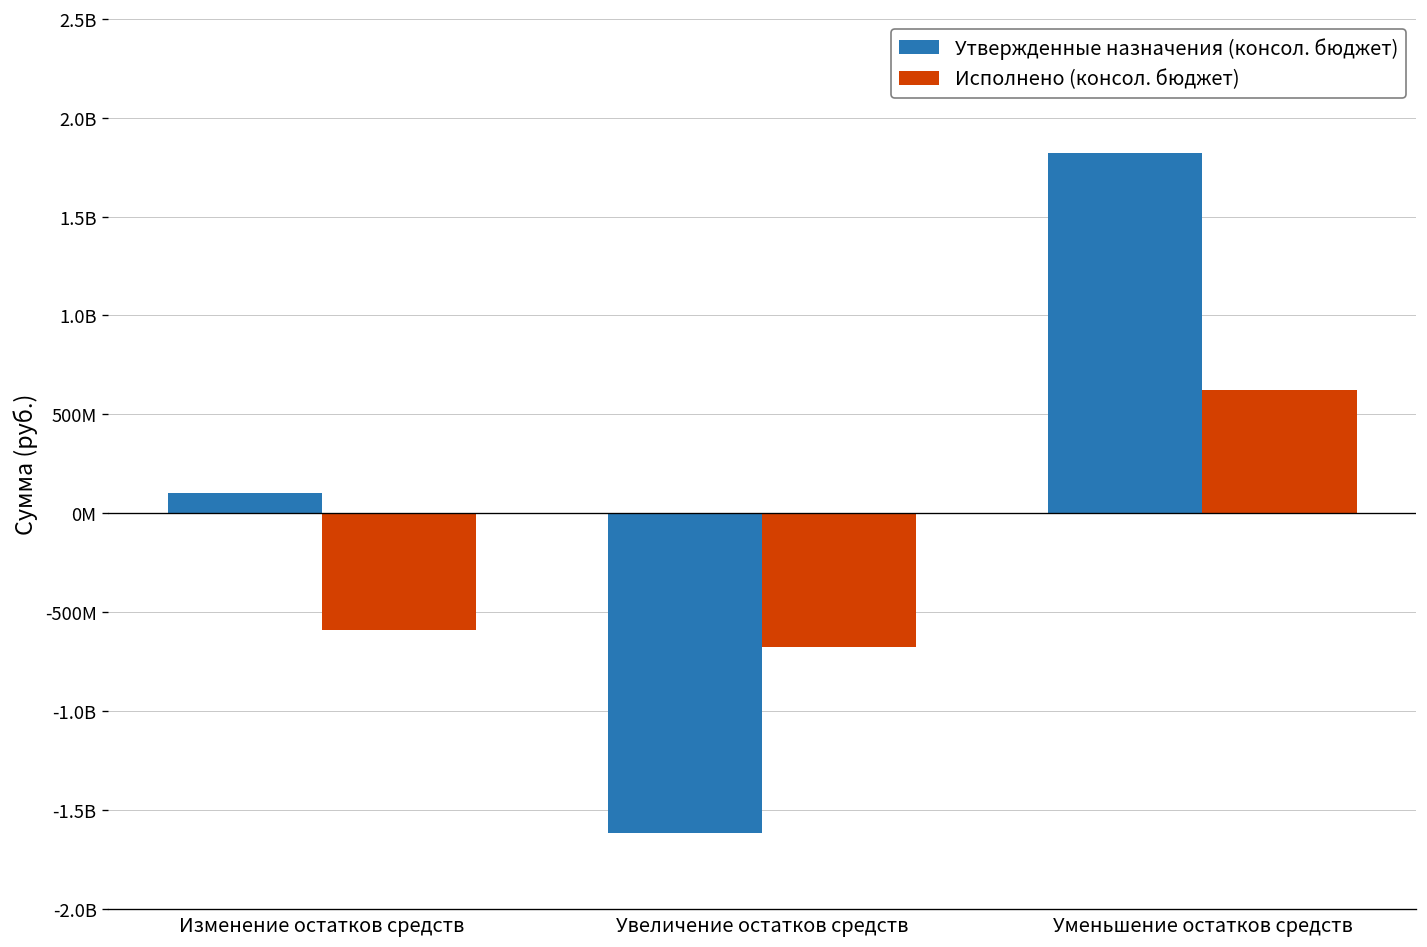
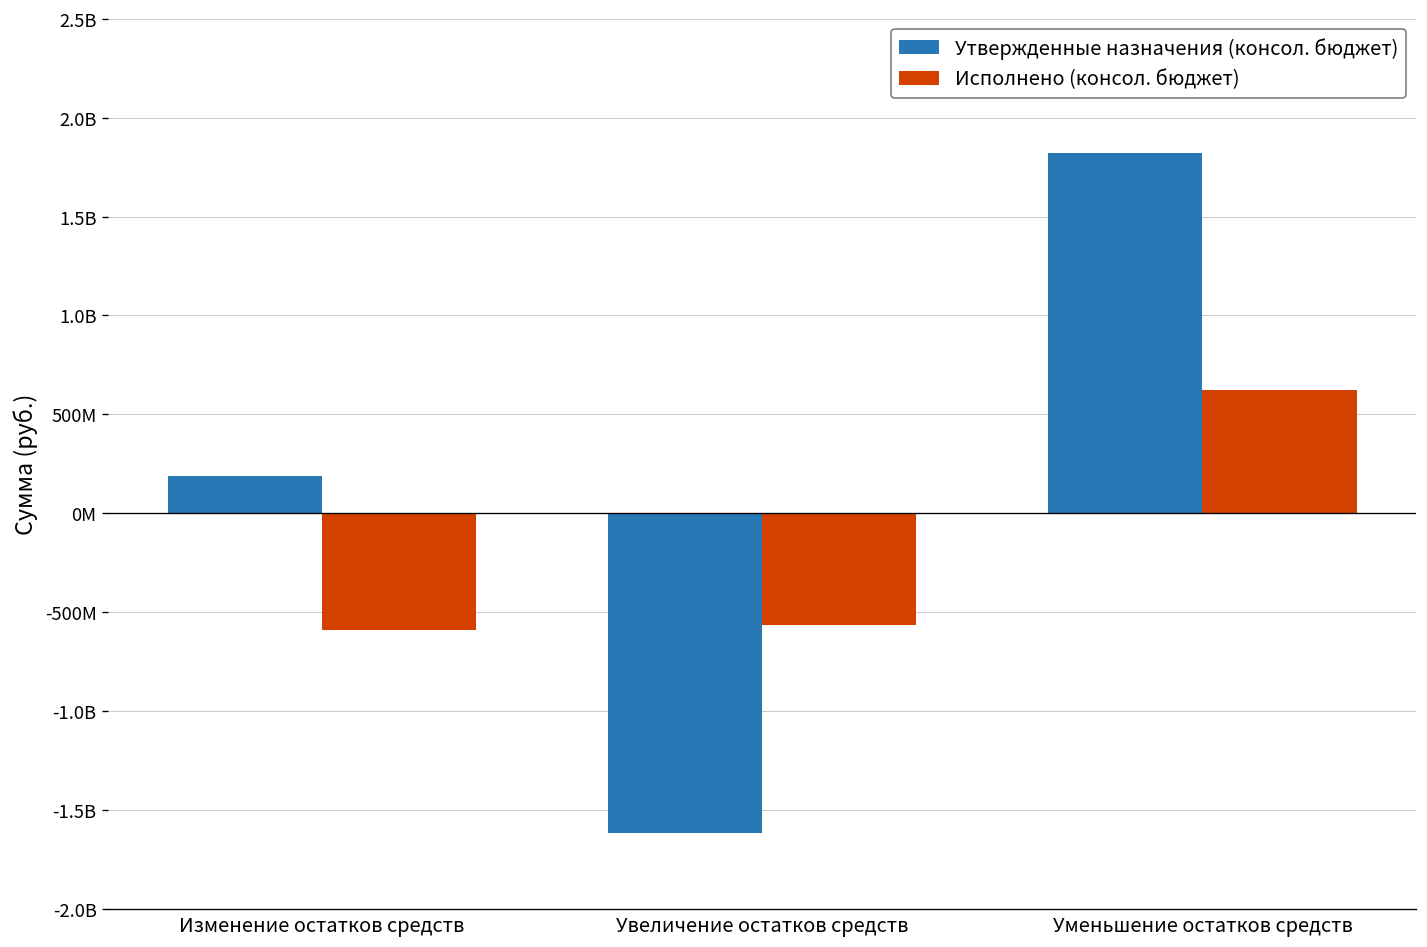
  {
    "Утвержденные назначения (консол. бюджет)": {
-     "Изменение остатков средств": 100000000,
+     "Изменение остатков средств": 190000000,
      "Увеличение остатков средств": -1620000000,
      "Уменьшение остатков средств": 1820000000
    },
    "Исполнено (консол. бюджет)": {
      "Изменение остатков средств": -590000000,
-     "Увеличение остатков средств": -680000000,
+     "Увеличение остатков средств": -570000000,
      "Уменьшение остатков средств": 630000000
    }
  }
